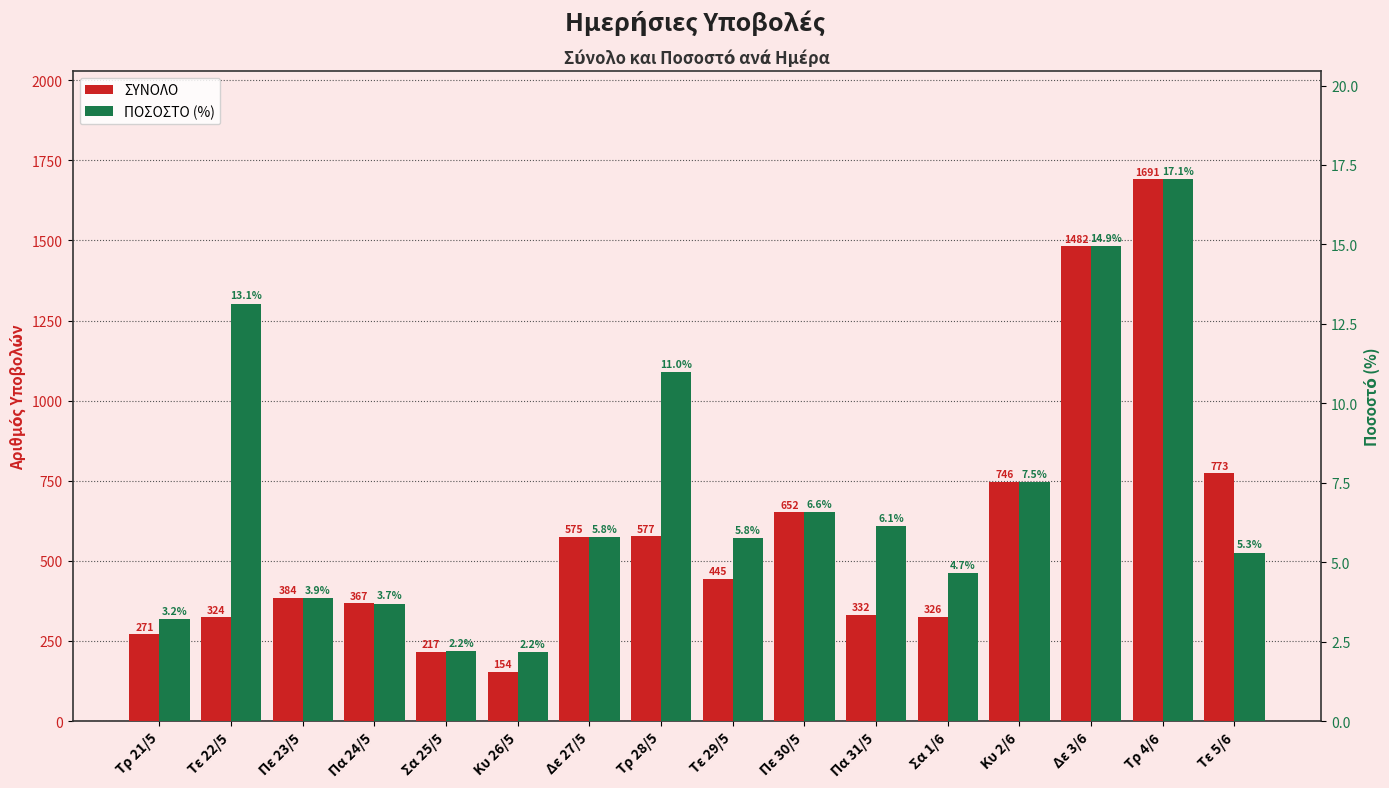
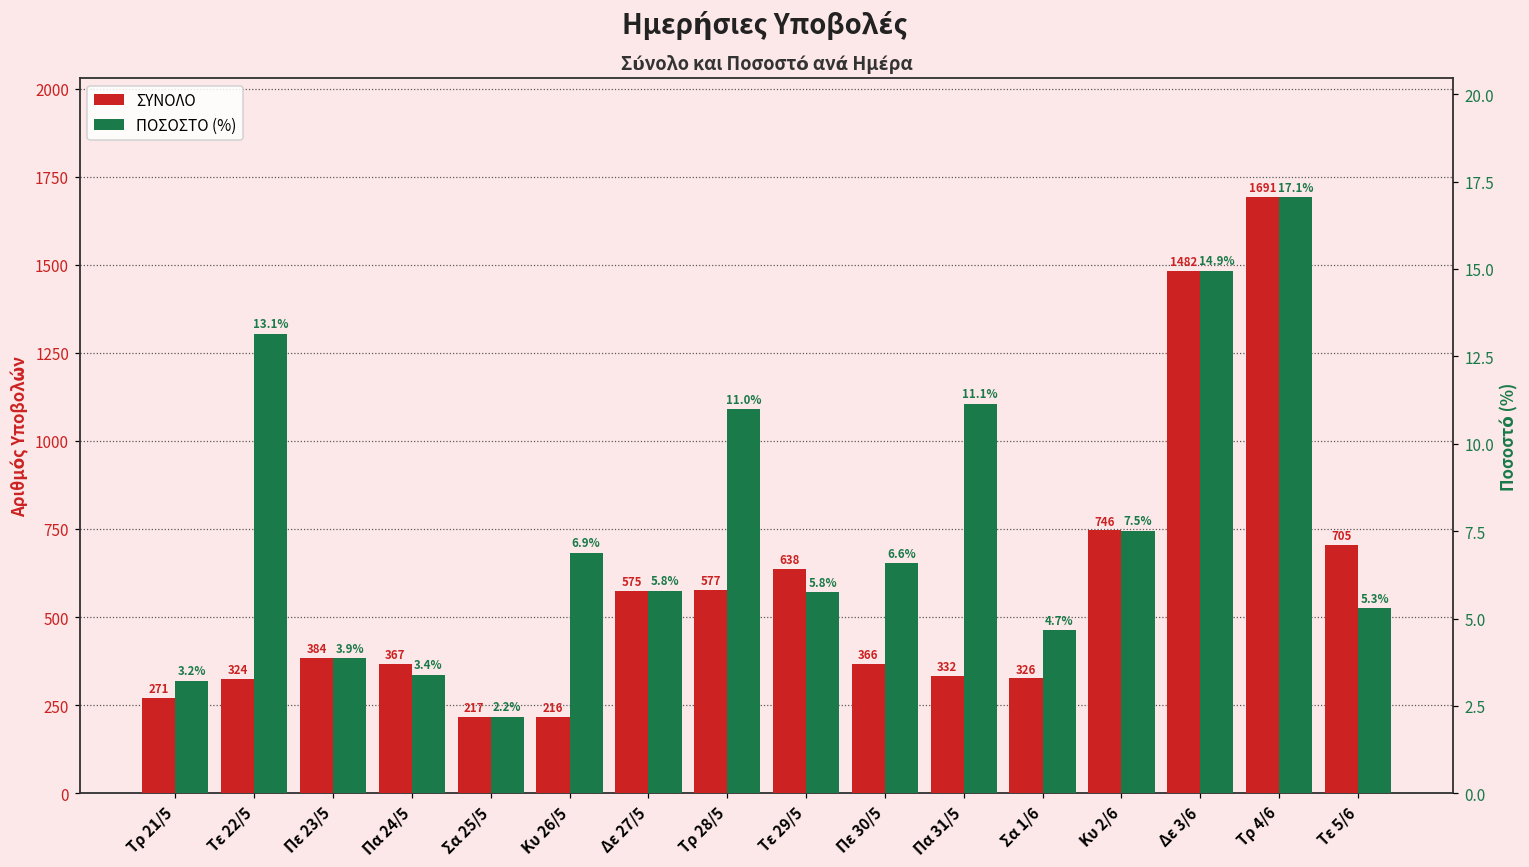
  {
    "ΣΥΝΟΛΟ": {
      "Τρ 21/5": "271",
      "Τε 22/5": "324",
      "Πε 23/5": "384",
      "Πα 24/5": "367",
      "Σα 25/5": "217",
-     "Κυ 26/5": "154",
+     "Κυ 26/5": "216",
      "Δε 27/5": "575",
      "Τρ 28/5": "577",
-     "Τε 29/5": "445",
-     "Πε 30/5": "652",
+     "Τε 29/5": "638",
+     "Πε 30/5": "366",
      "Πα 31/5": "332",
      "Σα 1/6": "326",
      "Κυ 2/6": "746",
      "Δε 3/6": "1482",
      "Τρ 4/6": "1691",
-     "Τε 5/6": "773"
+     "Τε 5/6": "705"
    },
    "ΠΟΣΟΣΤΟ (%)": {
      "Τρ 21/5": "3.2%",
      "Τε 22/5": "13.1%",
      "Πε 23/5": "3.9%",
-     "Πα 24/5": "3.7%",
+     "Πα 24/5": "3.4%",
      "Σα 25/5": "2.2%",
-     "Κυ 26/5": "2.2%",
+     "Κυ 26/5": "6.9%",
      "Δε 27/5": "5.8%",
      "Τρ 28/5": "11.0%",
      "Τε 29/5": "5.8%",
      "Πε 30/5": "6.6%",
-     "Πα 31/5": "6.1%",
+     "Πα 31/5": "11.1%",
      "Σα 1/6": "4.7%",
      "Κυ 2/6": "7.5%",
      "Δε 3/6": "14.9%",
      "Τρ 4/6": "17.1%",
      "Τε 5/6": "5.3%"
    }
  }
